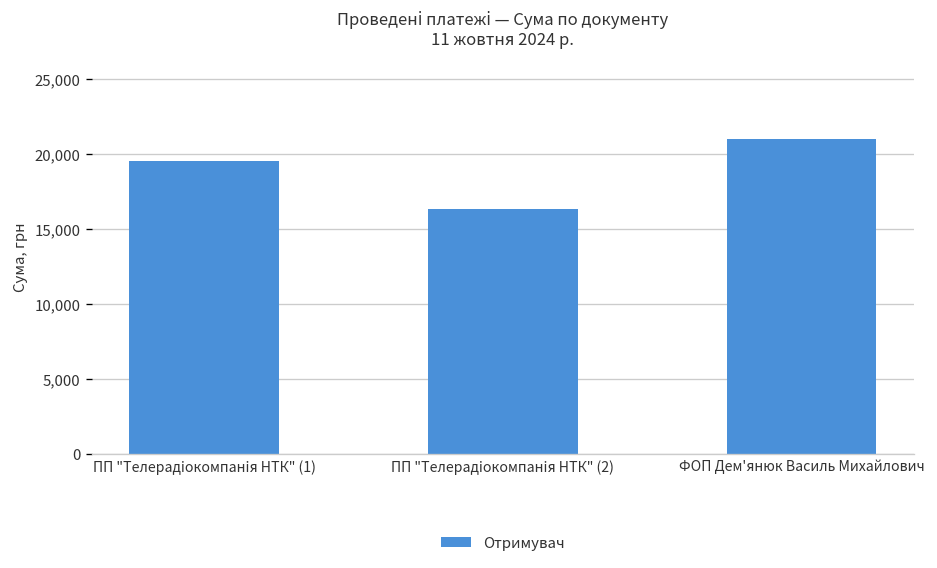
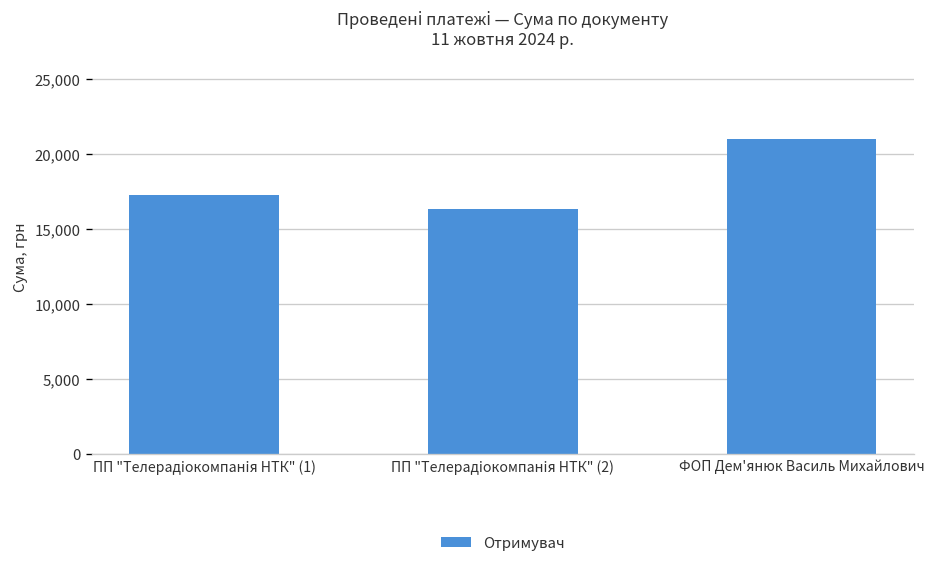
  {
-   "ПП \"Телерадiокомпанiя НТК\" (1)": "19,500",
+   "ПП \"Телерадiокомпанiя НТК\" (1)": "17,300",
    "ПП \"Телерадiокомпанiя НТК\" (2)": "16,300",
    "ФОП Дем'янюк Василь Михайлович": "21,000"
  }
